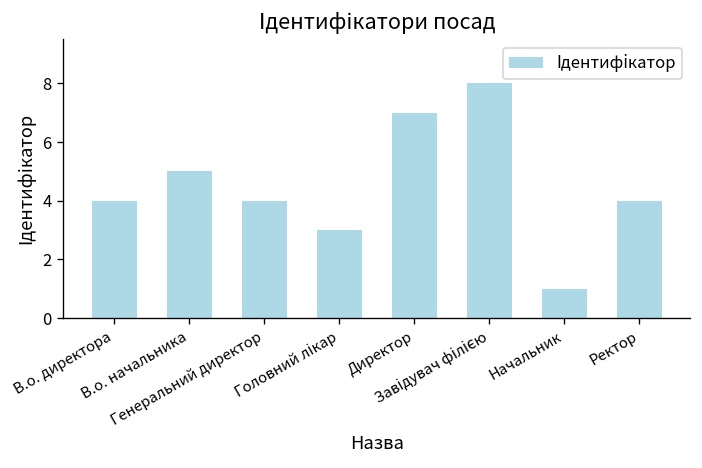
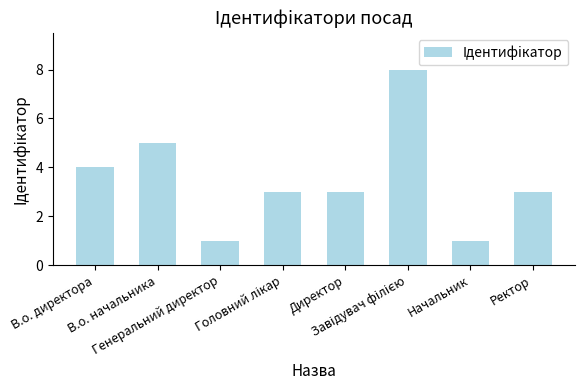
  {
    "В.о. директора": 4,
    "В.о. начальника": 5,
-   "Генеральний директор": 4,
+   "Генеральний директор": 1,
    "Головний лікар": 3,
-   "Директор": 7,
+   "Директор": 3,
    "Завідувач філією": 8,
    "Начальник": 1,
-   "Ректор": 4
+   "Ректор": 3
  }
